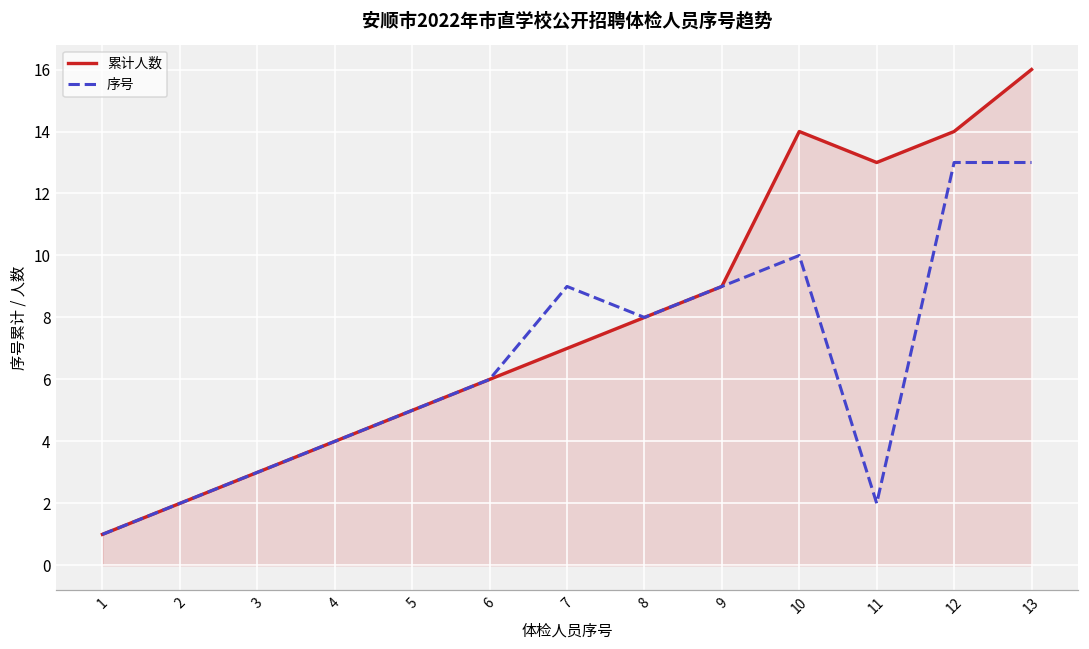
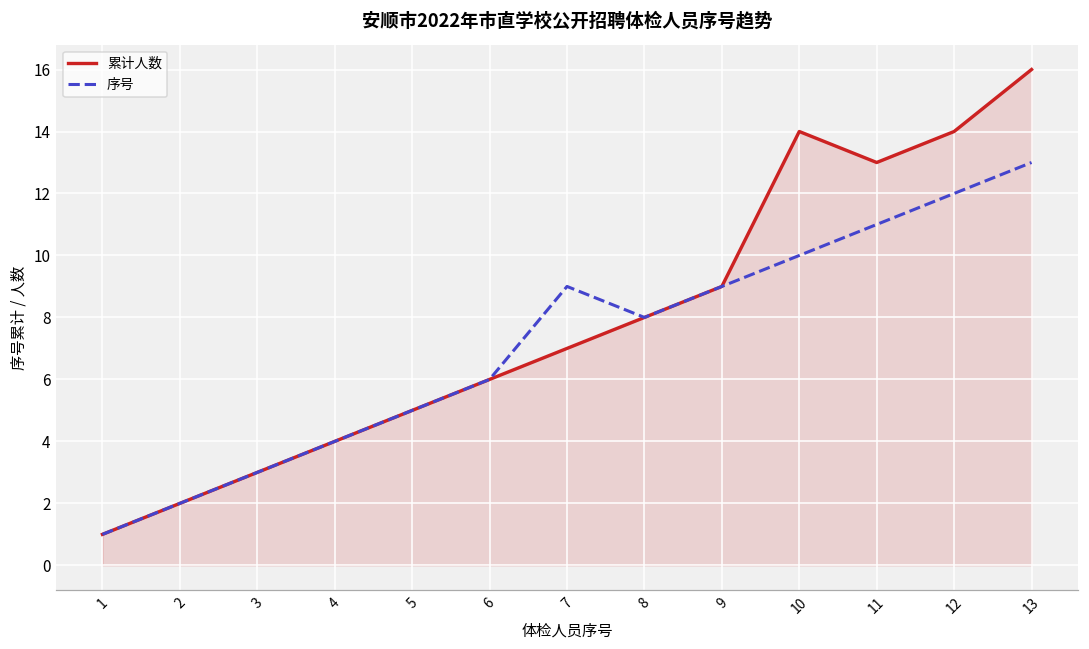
  {
    "累计人数": {
      "7": 7,
      "10": 14,
      "11": 13,
      "12": 14,
      "13": 16
    },
    "序号": {
      "7": 9,
      "10": 10,
-     "11": 2,
-     "12": 13,
+     "11": 11,
+     "12": 12,
      "13": 13
    }
  }
